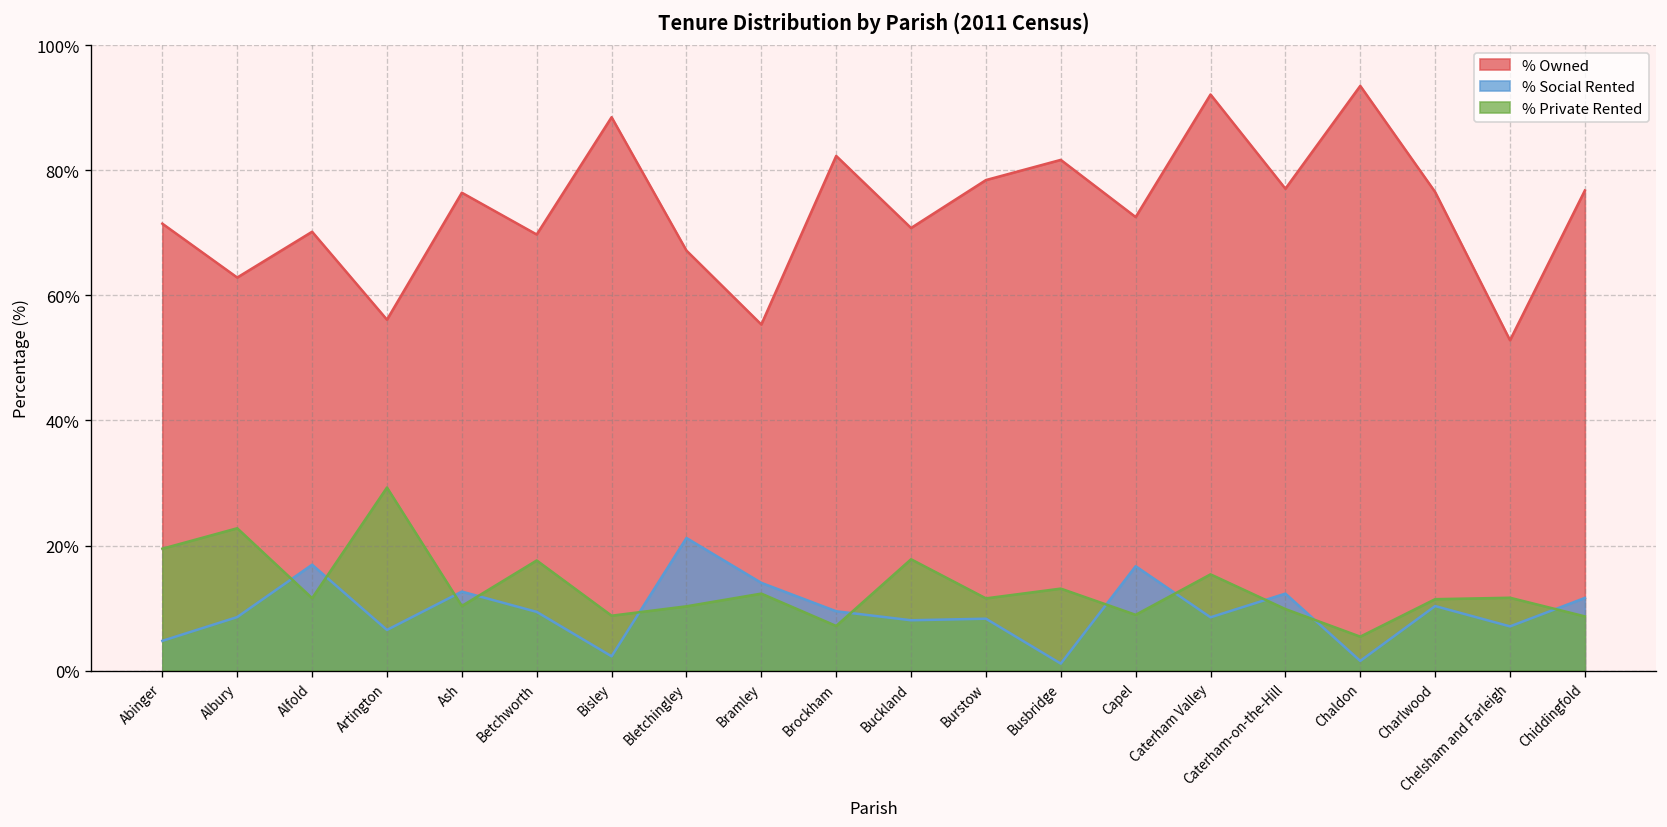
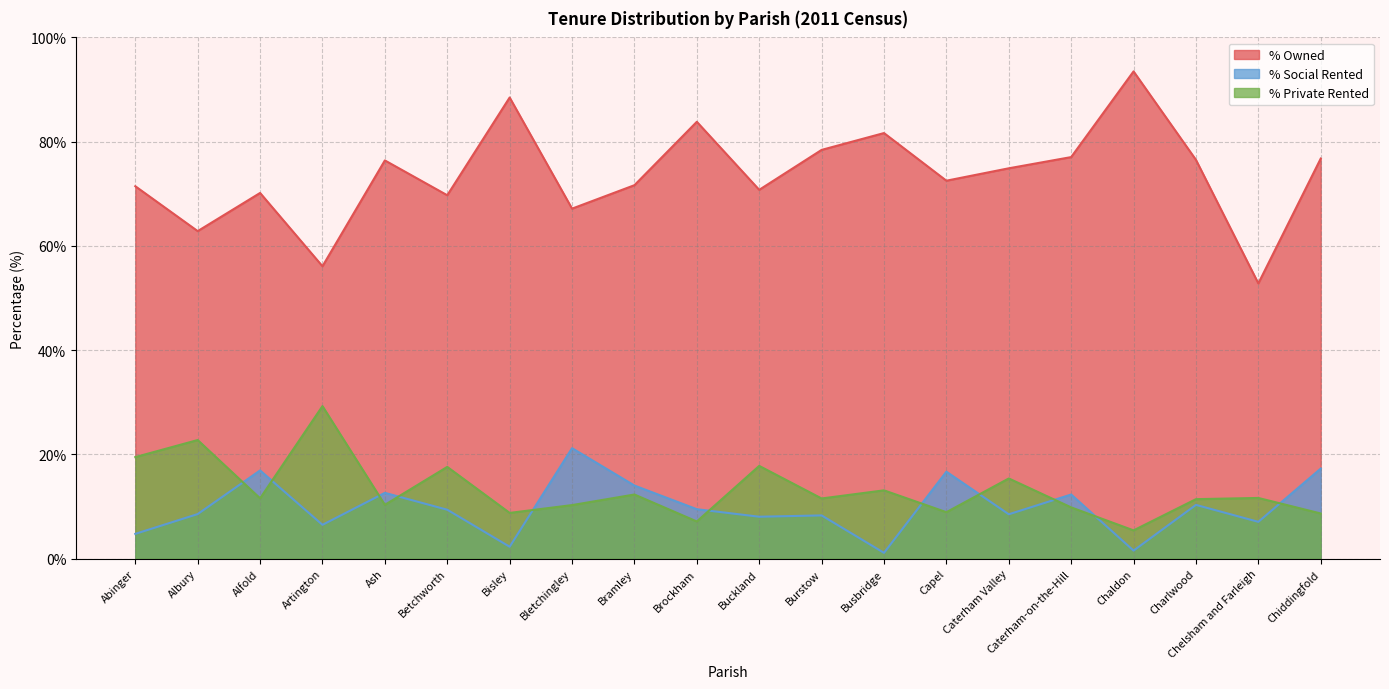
  {
    "% Owned": {
      "Abinger": "71%",
      "Albury": "63%",
      "Alfold": "70%",
      "Artington": "56%",
      "Ash": "76%",
      "Betchworth": "70%",
      "Bisley": "88%",
      "Bletchingley": "67%",
-     "Bramley": "55%",
-     "Brockham": "82%",
+     "Bramley": "72%",
+     "Brockham": "84%",
      "Buckland": "71%",
      "Burstow": "78%",
      "Busbridge": "82%",
      "Capel": "73%",
-     "Caterham Valley": "92%",
+     "Caterham Valley": "75%",
      "Caterham-on-the-Hill": "77%",
      "Chaldon": "93%",
      "Charlwood": "77%",
      "Chelsham and Farleigh": "53%",
      "Chiddingfold": "77%"
    },
    "% Social Rented": {
      "Abinger": "5%",
      "Albury": "9%",
      "Alfold": "17%",
      "Artington": "7%",
      "Ash": "13%",
      "Betchworth": "9%",
      "Bisley": "2%",
      "Bletchingley": "21%",
      "Bramley": "14%",
      "Brockham": "9%",
      "Buckland": "8%",
      "Burstow": "8%",
      "Busbridge": "1%",
      "Capel": "17%",
      "Caterham Valley": "9%",
      "Caterham-on-the-Hill": "12%",
      "Chaldon": "2%",
      "Charlwood": "10%",
      "Chelsham and Farleigh": "7%",
-     "Chiddingfold": "12%"
+     "Chiddingfold": "17%"
    },
    "% Private Rented": {
      "Abinger": "19%",
      "Albury": "23%",
      "Alfold": "12%",
      "Artington": "29%",
      "Ash": "10%",
      "Betchworth": "18%",
      "Bisley": "9%",
      "Bletchingley": "10%",
      "Bramley": "12%",
      "Brockham": "7%",
      "Buckland": "18%",
      "Burstow": "12%",
      "Busbridge": "13%",
      "Capel": "9%",
      "Caterham Valley": "15%",
      "Caterham-on-the-Hill": "10%",
      "Chaldon": "5%",
      "Charlwood": "11%",
      "Chelsham and Farleigh": "12%",
      "Chiddingfold": "9%"
    }
  }
